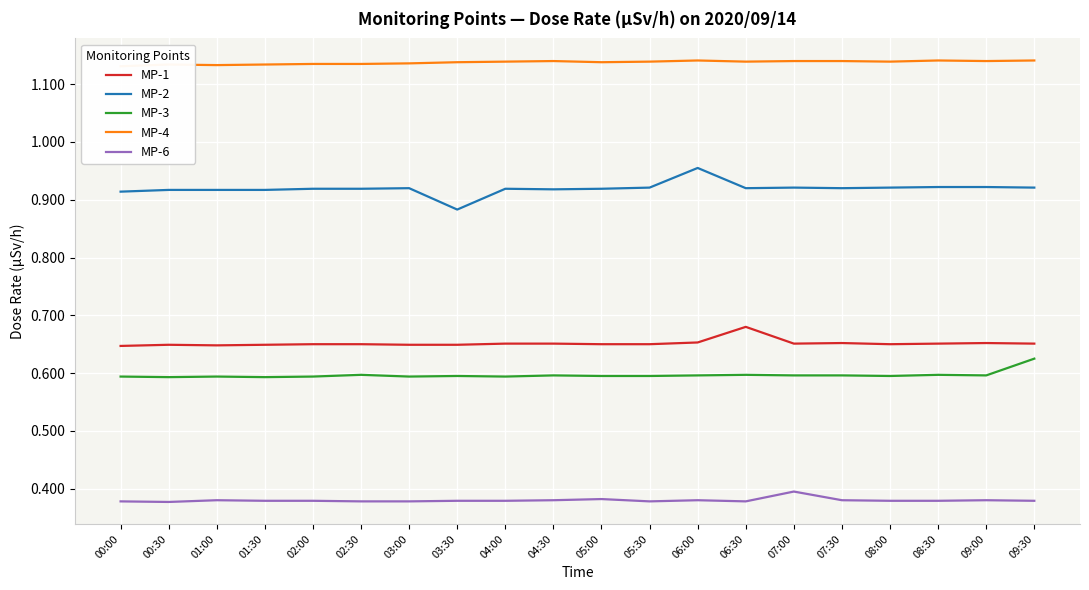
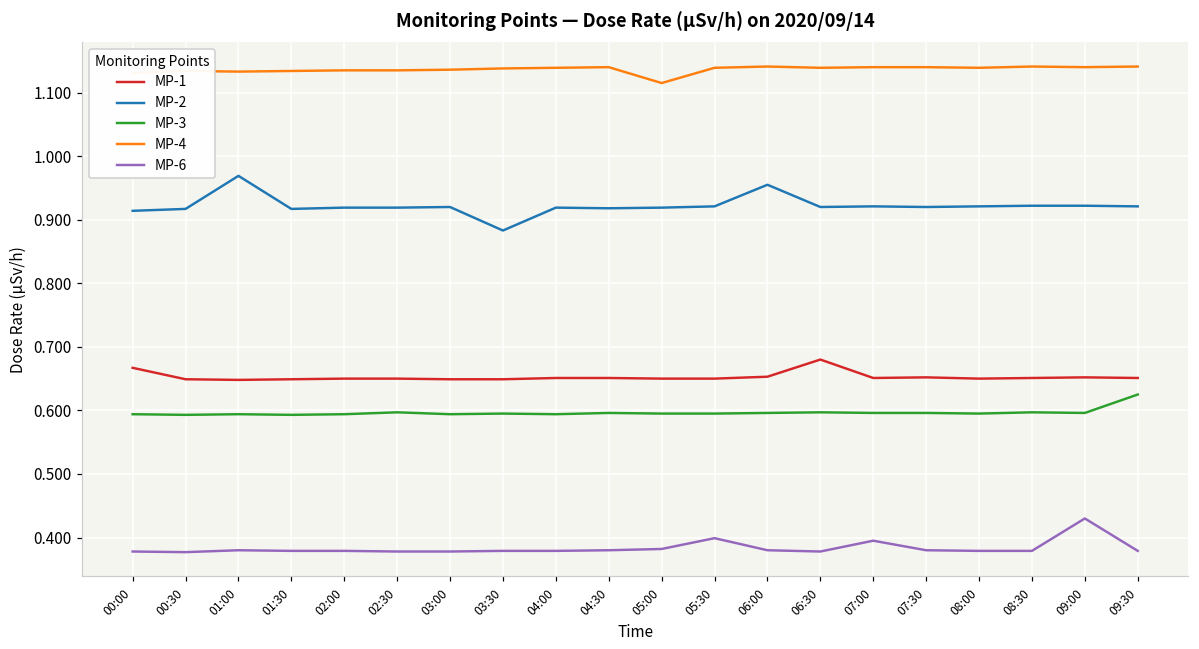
  {
    "MP-1": {
-     "00:00": 0.65,
+     "00:00": 0.67,
      "00:30": 0.65,
      "01:00": 0.65,
      "01:30": 0.65,
      "02:00": 0.65,
      "02:30": 0.65,
      "03:00": 0.65,
      "03:30": 0.65,
      "04:00": 0.65,
      "04:30": 0.65,
      "05:00": 0.65,
      "05:30": 0.65,
      "06:00": 0.65,
      "06:30": 0.68,
      "07:00": 0.65,
      "07:30": 0.65,
      "08:00": 0.65,
      "08:30": 0.65,
      "09:00": 0.65,
      "09:30": 0.65
    },
    "MP-2": {
      "00:00": 0.91,
      "00:30": 0.92,
-     "01:00": 0.92,
+     "01:00": 0.97,
      "01:30": 0.92,
      "02:00": 0.92,
      "02:30": 0.92,
      "03:00": 0.92,
      "03:30": 0.88,
      "04:00": 0.92,
      "04:30": 0.92,
      "05:00": 0.92,
      "05:30": 0.92,
      "06:00": 0.96,
      "06:30": 0.92,
      "07:00": 0.92,
      "07:30": 0.92,
      "08:00": 0.92,
      "08:30": 0.92,
      "09:00": 0.92,
      "09:30": 0.92
    },
    "MP-3": {
      "00:00": 0.59,
      "00:30": 0.59,
      "01:00": 0.59,
      "01:30": 0.59,
      "02:00": 0.59,
      "02:30": 0.60,
      "03:00": 0.59,
      "03:30": 0.60,
      "04:00": 0.59,
      "04:30": 0.60,
      "05:00": 0.60,
      "05:30": 0.60,
      "06:00": 0.60,
      "06:30": 0.60,
      "07:00": 0.60,
      "07:30": 0.60,
      "08:00": 0.60,
      "08:30": 0.60,
      "09:00": 0.60,
      "09:30": 0.63
    },
    "MP-4": {
      "01:00": 1.13,
      "01:30": 1.13,
      "02:00": 1.14,
      "02:30": 1.14,
      "03:00": 1.14,
      "03:30": 1.14,
      "04:00": 1.14,
      "04:30": 1.14,
-     "05:00": 1.14,
+     "05:00": 1.12,
      "05:30": 1.14,
      "06:00": 1.14,
      "06:30": 1.14,
      "07:00": 1.14,
      "07:30": 1.14,
      "08:00": 1.14,
      "08:30": 1.14,
      "09:00": 1.14,
      "09:30": 1.14
    },
    "MP-6": {
      "00:00": 0.38,
      "00:30": 0.38,
      "01:00": 0.38,
      "01:30": 0.38,
      "02:00": 0.38,
      "02:30": 0.38,
      "03:00": 0.38,
      "03:30": 0.38,
      "04:00": 0.38,
      "04:30": 0.38,
      "05:00": 0.38,
-     "05:30": 0.38,
+     "05:30": 0.40,
      "06:00": 0.38,
      "06:30": 0.38,
      "07:00": 0.40,
      "07:30": 0.38,
      "08:00": 0.38,
      "08:30": 0.38,
-     "09:00": 0.38,
+     "09:00": 0.43,
      "09:30": 0.38
    }
  }
